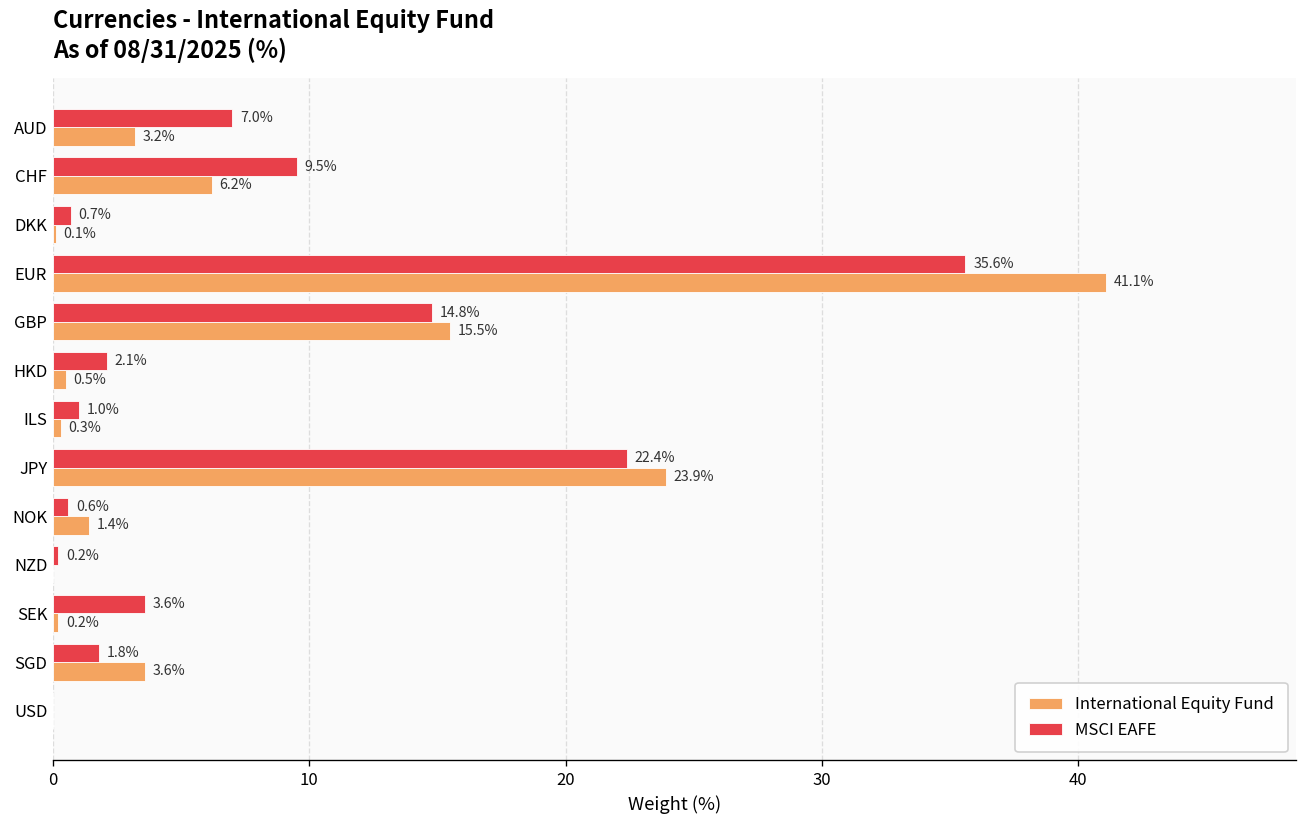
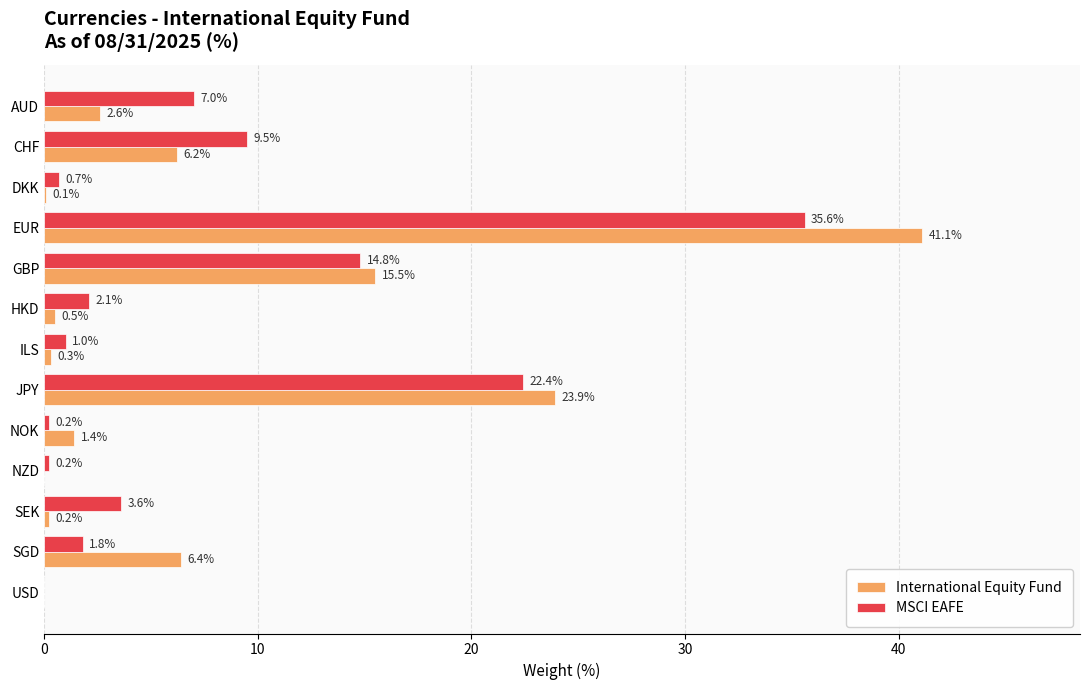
  {
    "International Equity Fund": {
-     "AUD": "3.2%",
+     "AUD": "2.6%",
      "CHF": "6.2%",
      "DKK": "0.1%",
      "EUR": "41.1%",
      "GBP": "15.5%",
      "HKD": "0.5%",
      "ILS": "0.3%",
      "JPY": "23.9%",
      "NOK": "1.4%",
      "SEK": "0.2%",
-     "SGD": "3.6%"
+     "SGD": "6.4%"
    },
    "MSCI EAFE": {
      "AUD": "7.0%",
      "CHF": "9.5%",
      "DKK": "0.7%",
      "EUR": "35.6%",
      "GBP": "14.8%",
      "HKD": "2.1%",
      "ILS": "1.0%",
      "JPY": "22.4%",
-     "NOK": "0.6%",
+     "NOK": "0.2%",
      "NZD": "0.2%",
      "SEK": "3.6%",
      "SGD": "1.8%"
    }
  }
